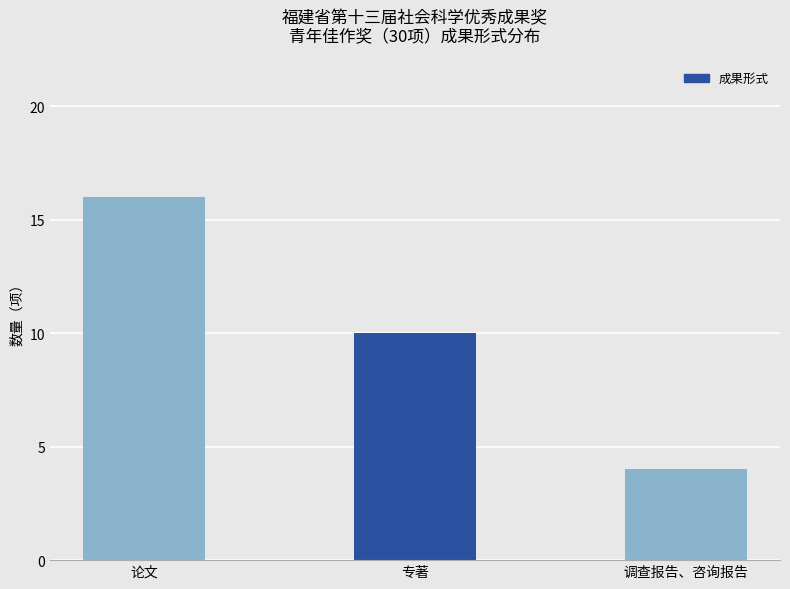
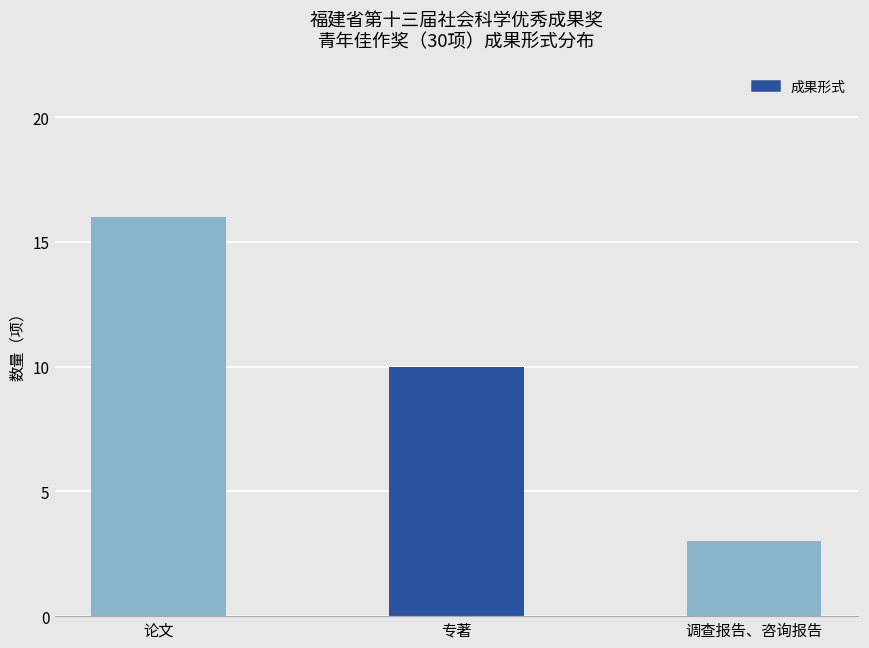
  {
    "论文": 16,
    "专著": 10,
-   "调查报告、咨询报告": 4
+   "调查报告、咨询报告": 3
  }
